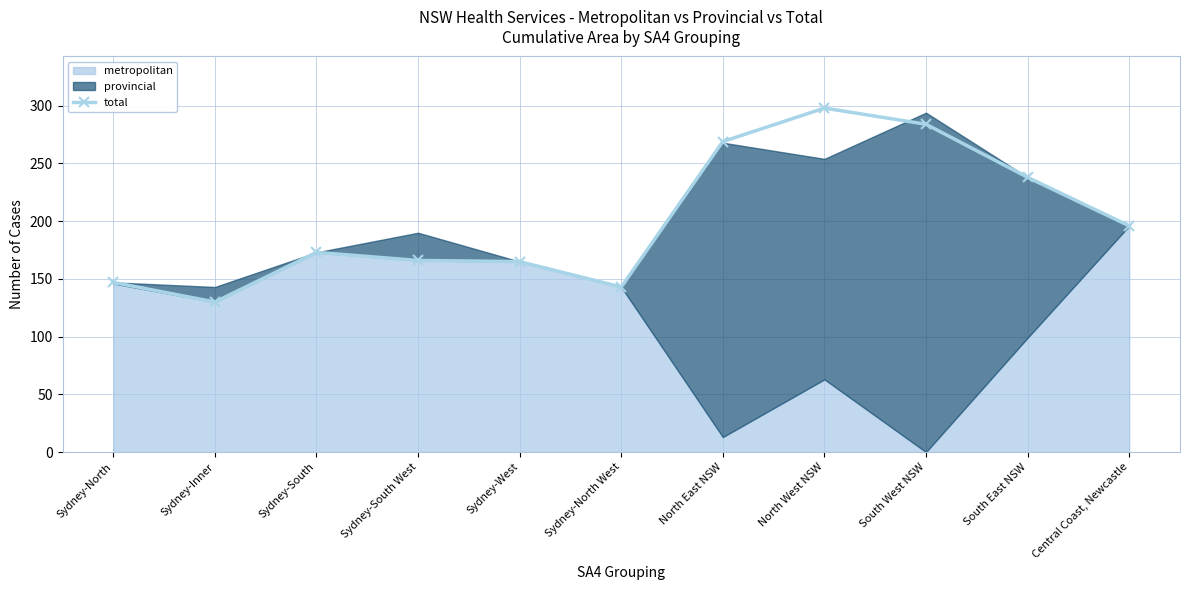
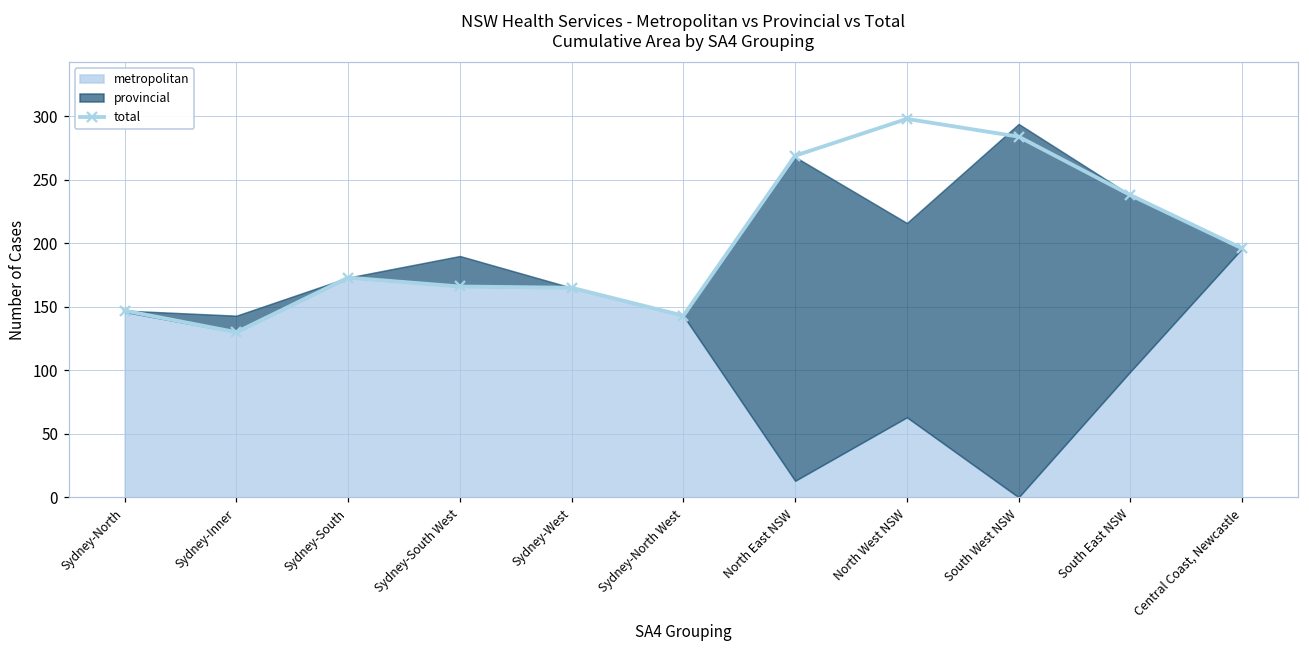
  {
    "provincial": {
      "Sydney-Inner": 13,
      "Sydney-South West": 24,
-     "North West NSW": 191,
+     "North West NSW": 153,
      "South West NSW": 294
    }
  }
